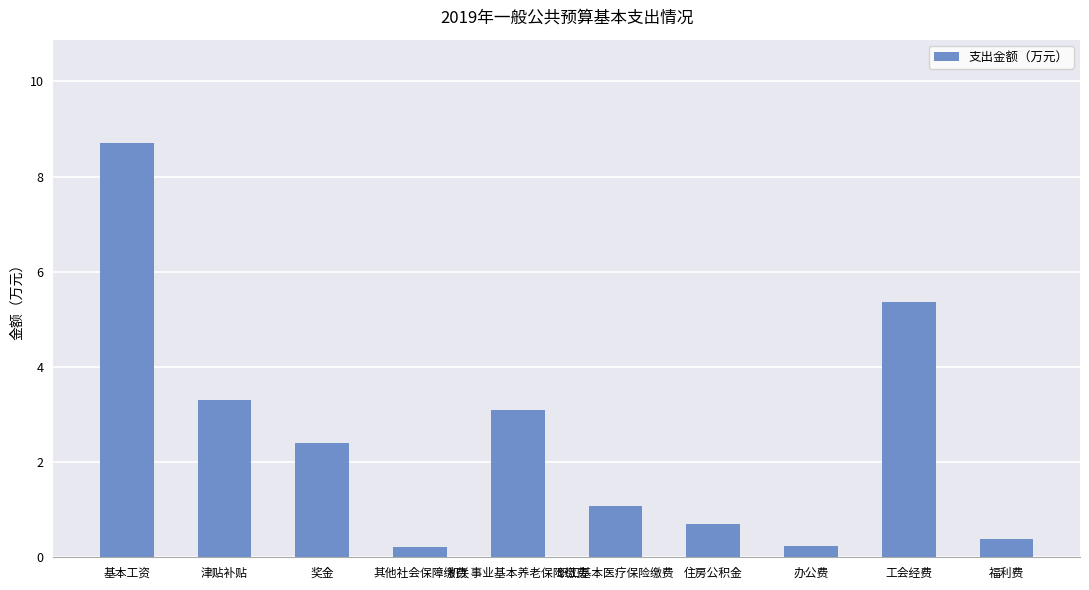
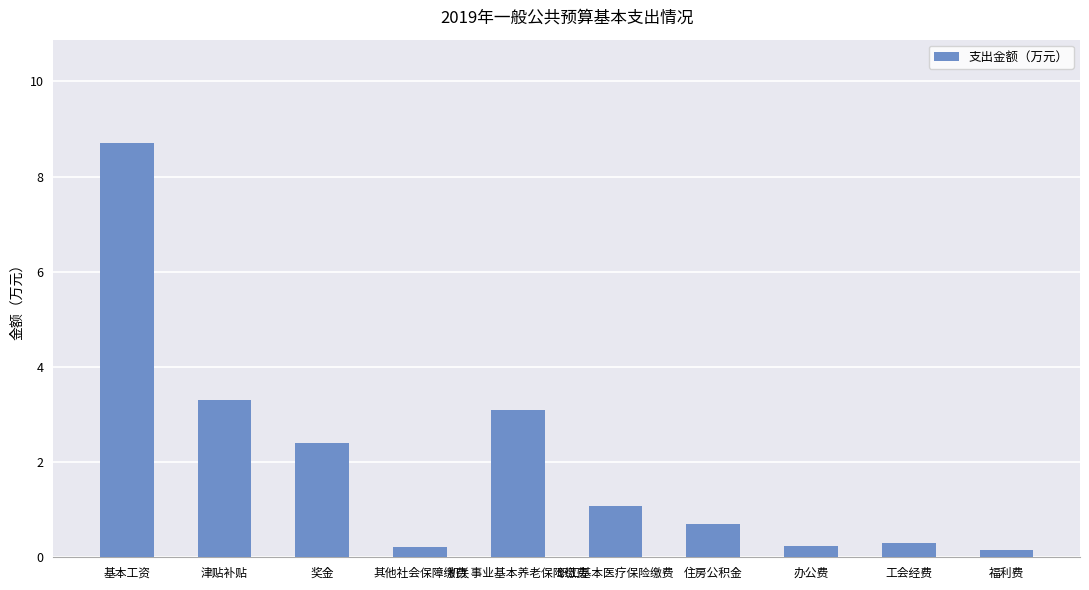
  {
    "基本工资": 8.7,
    "津贴补贴": 3.3,
    "奖金": 2.4,
    "住房公积金": 0.7,
    "办公费": 0.2,
-   "工会经费": 5.4,
-   "福利费": 0.4
+   "工会经费": 0.3,
+   "福利费": 0.2
  }
